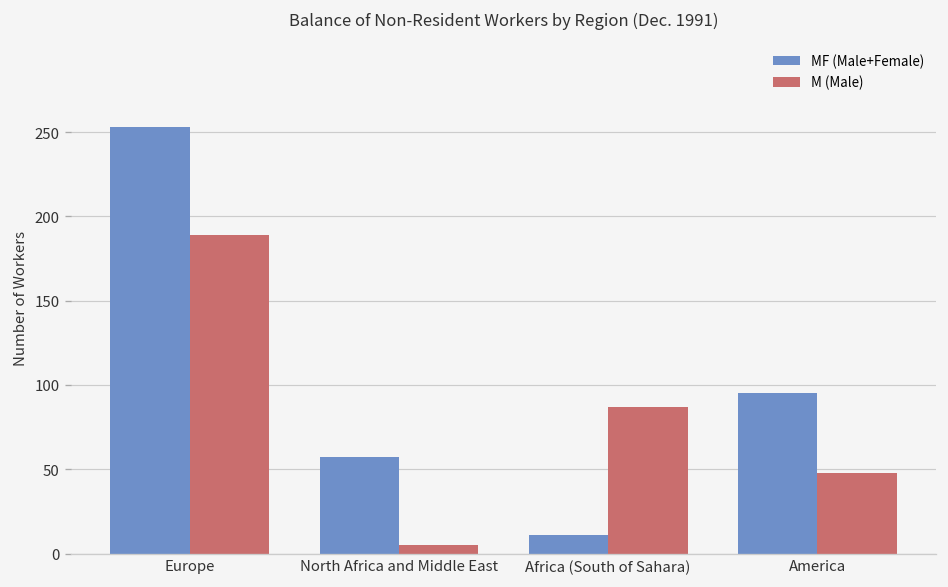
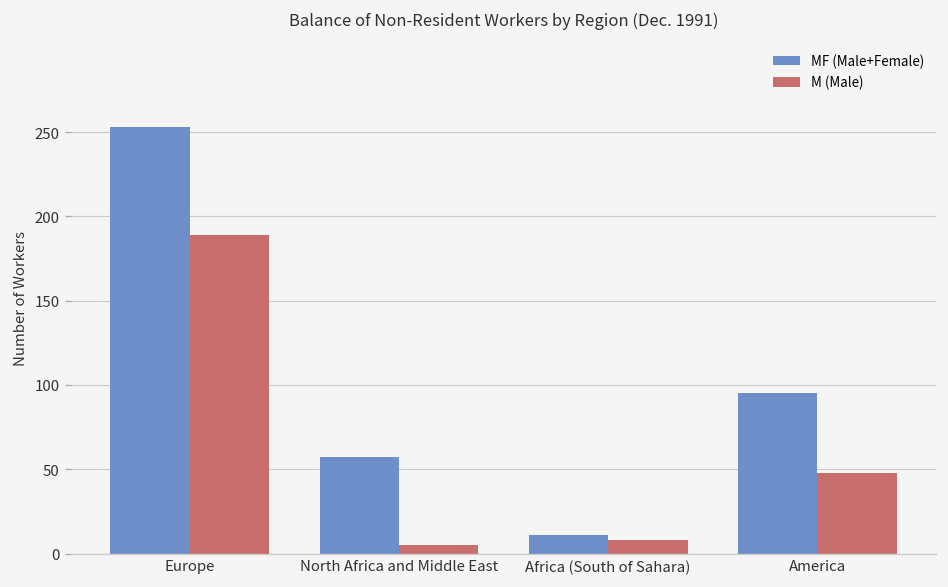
  {
    "MF (Male+Female)": {
      "Europe": 253,
      "North Africa and Middle East": 57,
      "Africa (South of Sahara)": 11,
      "America": 95
    },
    "M (Male)": {
      "Europe": 189,
      "North Africa and Middle East": 5,
-     "Africa (South of Sahara)": 87,
+     "Africa (South of Sahara)": 8,
      "America": 48
    }
  }
